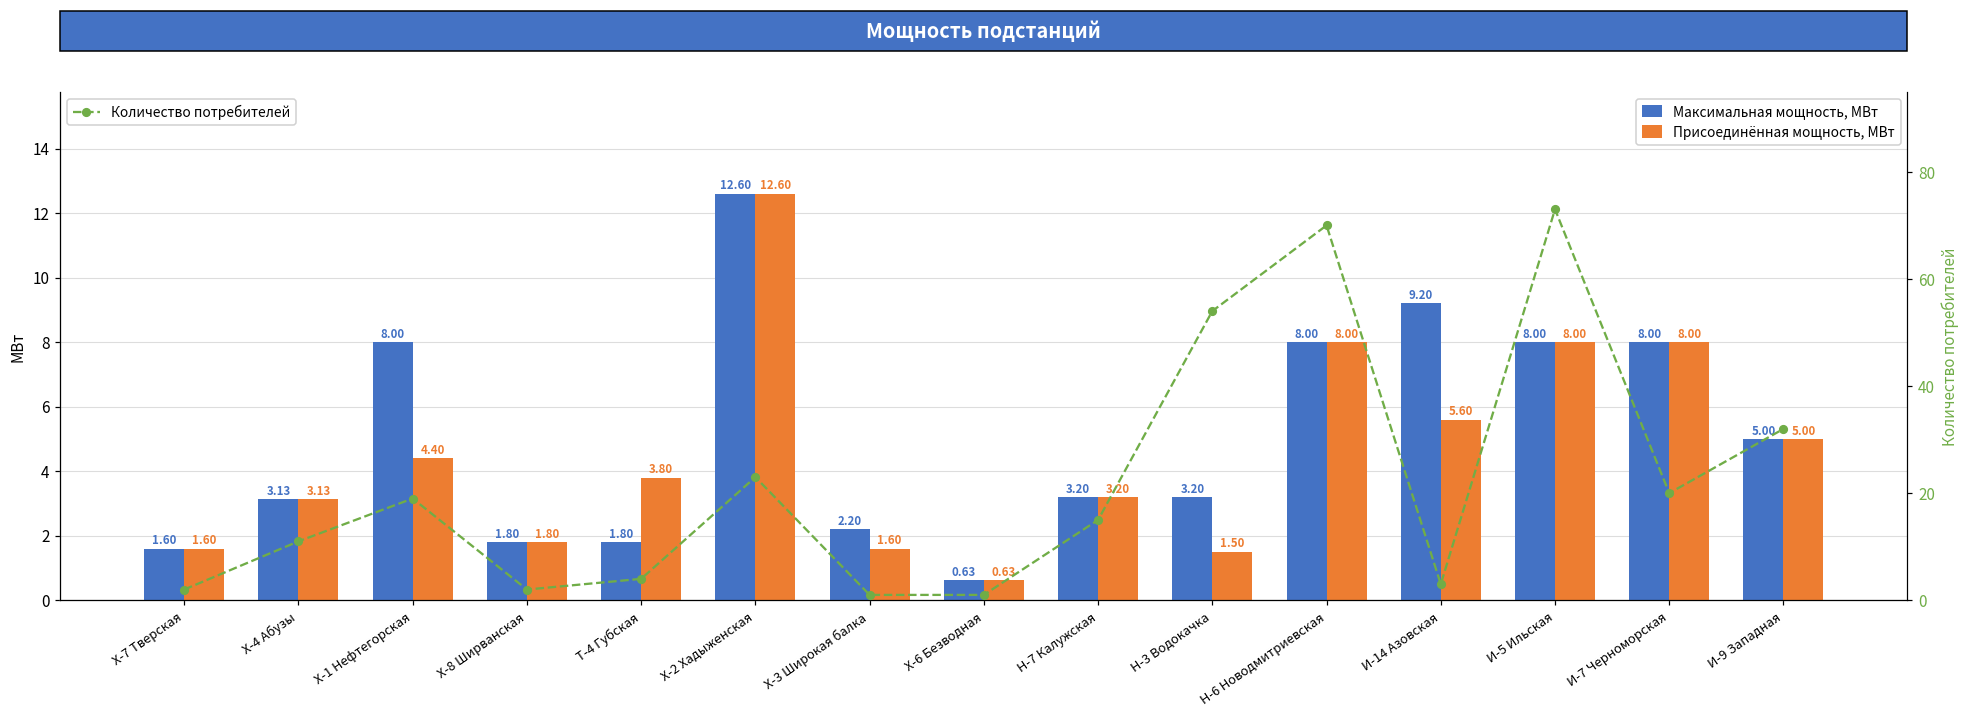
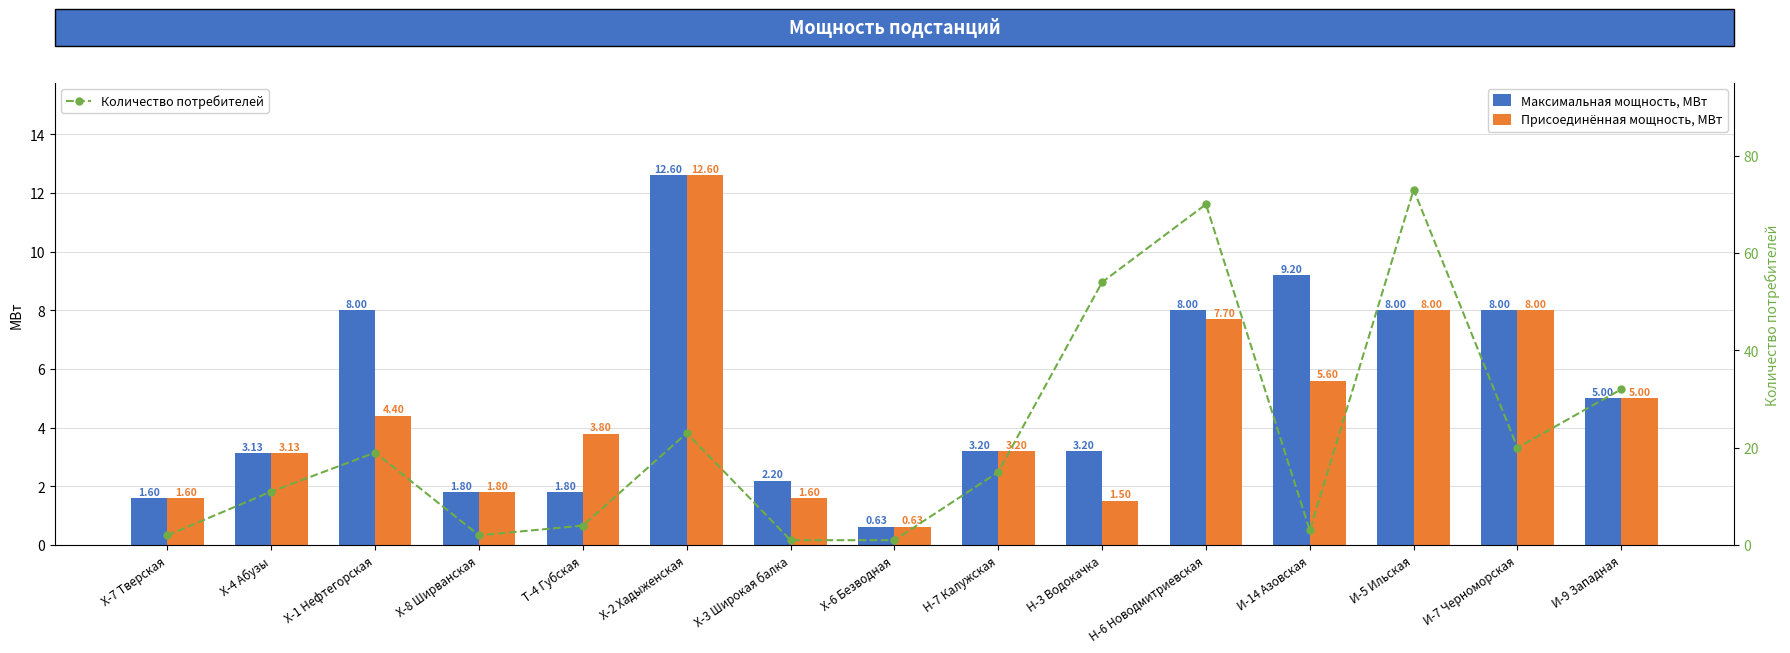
  {
    "Максимальная мощность, МВт": {
      "X-7 Тверская": 1.60,
      "X-4 Абузы": 3.13,
      "X-1 Нефтегорская": 8.00,
      "X-8 Ширванская": 1.80,
      "Т-4 Губская": 1.80,
      "X-2 Хадыженская": 12.60,
      "X-3 Широкая балка": 2.20,
      "X-6 Безводная": 0.63,
      "Н-7 Калужская": 3.20,
      "Н-3 Водокачка": 3.20,
      "Н-6 Новодмитриевская": 8.00,
      "И-14 Азовская": 9.20,
      "И-5 Ильская": 8.00,
      "И-7 Черноморская": 8.00,
      "И-9 Западная": 5.00
    },
    "Присоединённая мощность, МВт": {
      "X-7 Тверская": 1.60,
      "X-4 Абузы": 3.13,
      "X-1 Нефтегорская": 4.40,
      "X-8 Ширванская": 1.80,
      "Т-4 Губская": 3.80,
      "X-2 Хадыженская": 12.60,
      "X-3 Широкая балка": 1.60,
      "X-6 Безводная": 0.63,
      "Н-7 Калужская": 3.20,
      "Н-3 Водокачка": 1.50,
-     "Н-6 Новодмитриевская": 8.00,
+     "Н-6 Новодмитриевская": 7.70,
      "И-14 Азовская": 5.60,
      "И-5 Ильская": 8.00,
      "И-7 Черноморская": 8.00,
      "И-9 Западная": 5.00
    }
  }
